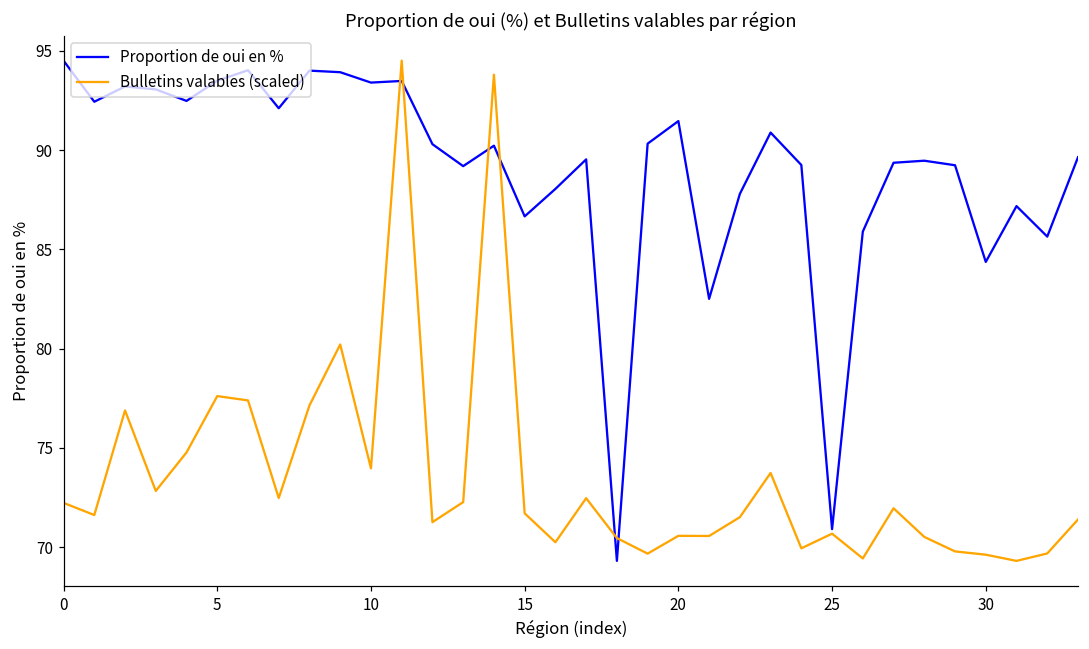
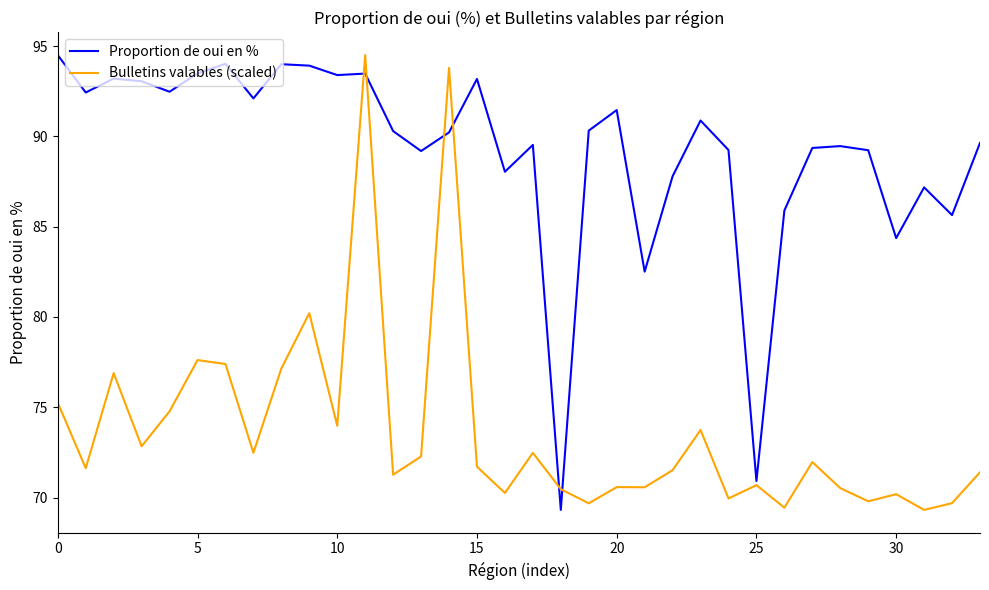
  {
    "Proportion de oui en %": {
      "0": 94.5,
      "10": 93.4,
-     "15": 86.7,
+     "15": 93.2,
      "20": 91.5,
      "25": 70.9,
      "30": 84.4
    },
    "Bulletins valables (scaled)": {
-     "0": 72.2,
+     "0": 75.3,
      "5": 77.6,
      "10": 74.0,
      "15": 71.7,
      "20": 70.6,
      "25": 70.7,
-     "30": 69.6
+     "30": 70.2
    }
  }
